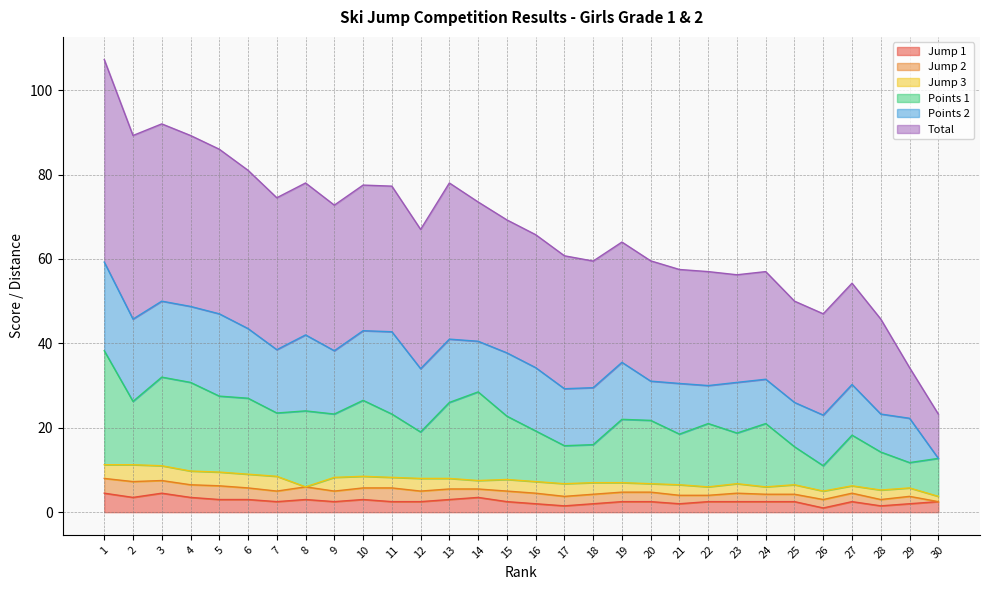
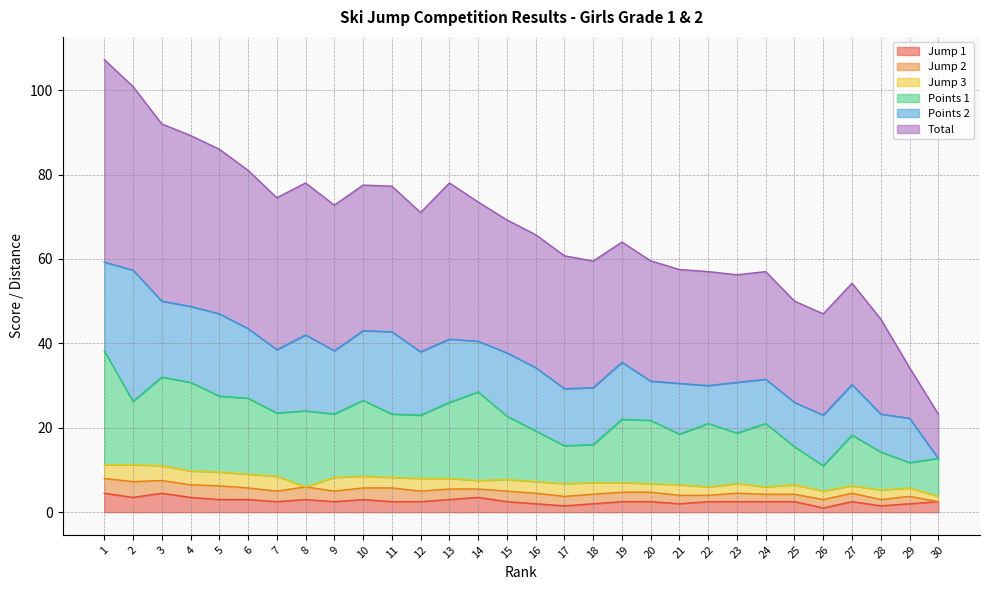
  {
    "Points 1": {
      "1": 27,
      "2": 15,
      "3": 21,
      "4": 21,
      "5": 18,
      "6": 18,
      "7": 15,
      "8": 18,
      "9": 15,
      "10": 18,
      "11": 15,
-     "12": 11,
+     "12": 15,
      "13": 18,
      "14": 21,
      "15": 15,
      "16": 12,
      "17": 9,
      "18": 9,
      "19": 15,
      "20": 15,
      "21": 12,
      "22": 15,
      "23": 12,
      "24": 15,
      "25": 9,
      "26": 6,
      "27": 12,
      "28": 9,
      "29": 6
    },
    "Points 2": {
      "1": 21,
-     "2": 20,
+     "2": 31,
      "3": 18,
      "4": 18,
      "5": 20,
      "6": 17,
      "7": 15,
      "8": 18,
      "9": 15,
      "10": 17,
      "11": 20,
      "12": 15,
      "13": 15,
      "14": 12,
      "15": 15,
      "16": 15,
      "17": 14,
      "18": 14,
      "19": 14,
      "20": 9,
      "21": 12,
      "22": 9,
      "23": 12,
      "24": 11,
      "25": 11,
      "26": 12,
      "27": 12,
      "28": 9,
      "29": 11
    },
    "Total": {
      "1": 48,
      "2": 43,
      "3": 42,
      "4": 41,
      "5": 39,
      "6": 38,
      "7": 36,
      "8": 36,
      "9": 35,
      "10": 35,
      "11": 35,
      "12": 33,
      "13": 37,
      "14": 33,
      "15": 32,
      "16": 32,
      "17": 32,
      "18": 30,
      "19": 29,
      "20": 28,
      "21": 27,
      "22": 27,
      "23": 26,
      "24": 26,
      "25": 24,
      "26": 24,
      "27": 24,
      "28": 23,
      "29": 12,
      "30": 11
    }
  }
